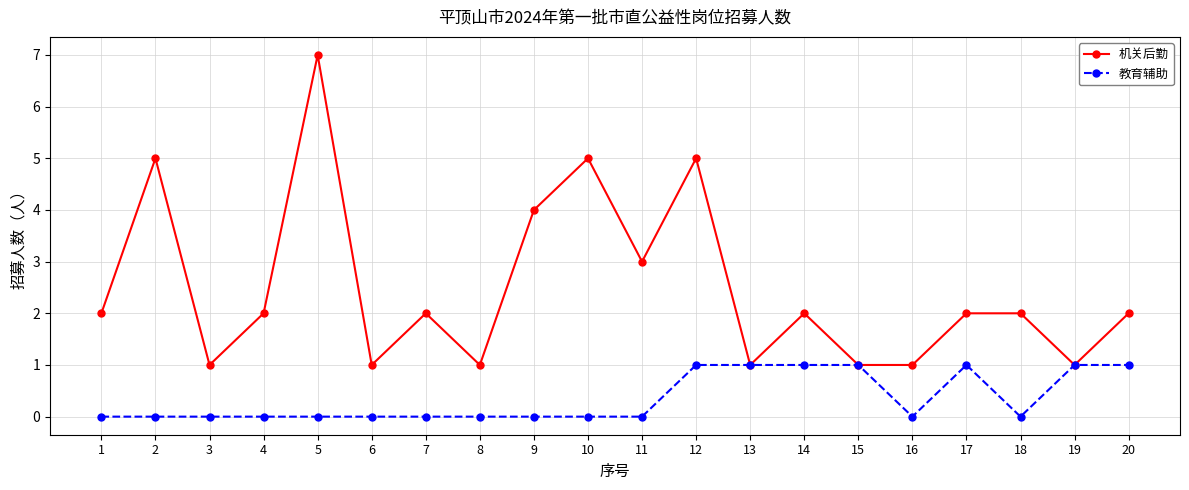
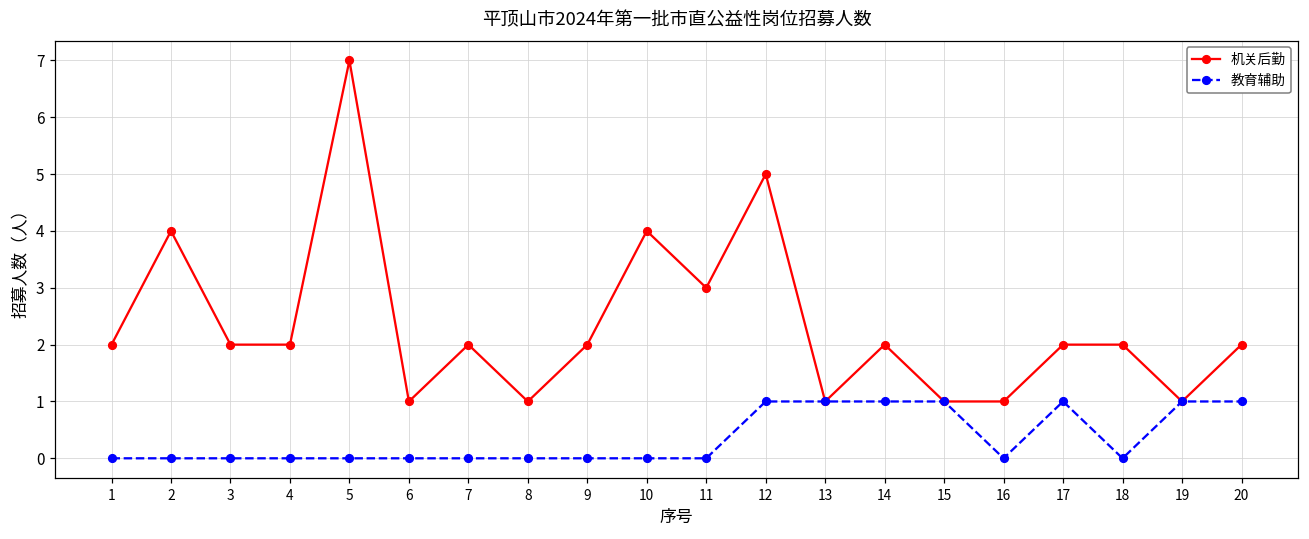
  {
    "机关后勤": {
      "1": 2,
-     "2": 5,
-     "3": 1,
+     "2": 4,
+     "3": 2,
      "4": 2,
      "5": 7,
      "6": 1,
      "7": 2,
      "8": 1,
-     "9": 4,
-     "10": 5,
+     "9": 2,
+     "10": 4,
      "11": 3,
      "12": 5,
      "14": 2,
      "16": 1,
      "17": 2,
      "18": 2,
      "20": 2
    },
    "教育辅助": {
      "1": 0,
      "2": 0,
      "3": 0,
      "4": 0,
      "5": 0,
      "6": 0,
      "7": 0,
      "8": 0,
      "9": 0,
      "10": 0,
      "11": 0,
      "12": 1,
      "14": 1,
      "16": 0,
      "17": 1,
      "18": 0,
      "20": 1
    }
  }
